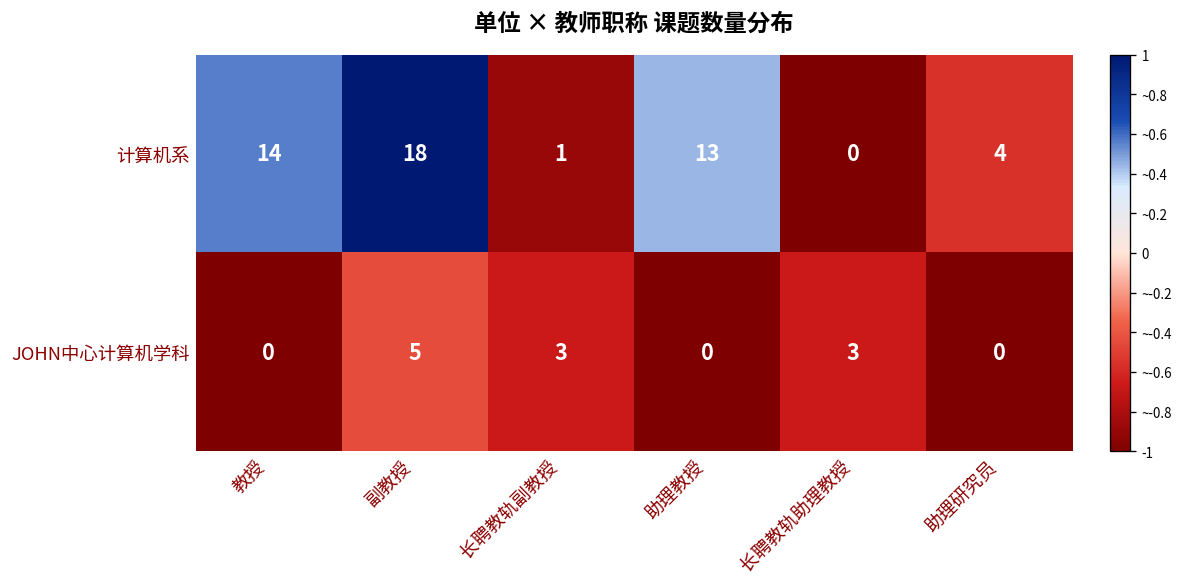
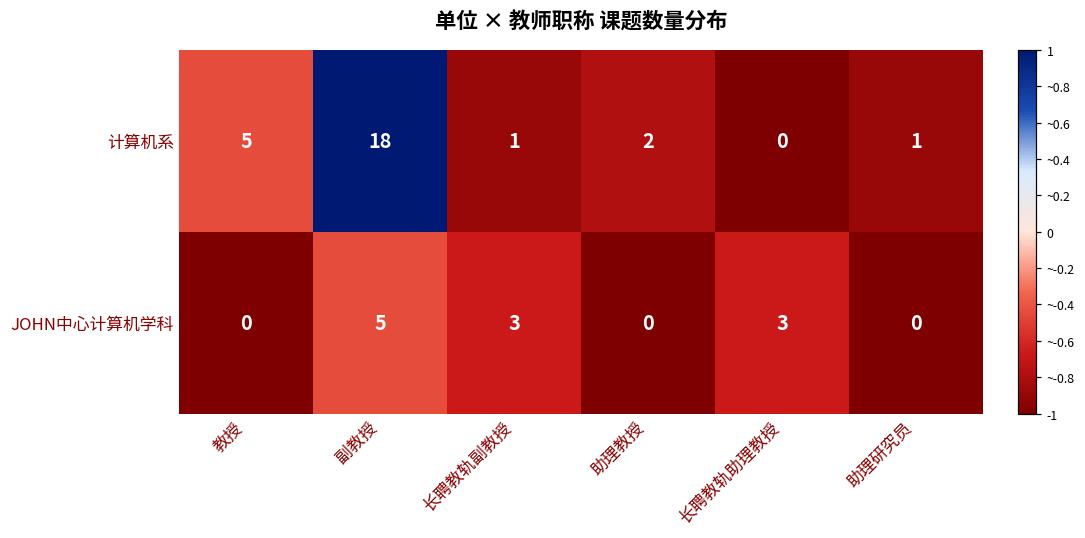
  {
    "计算机系": {
-     "教授": 14,
+     "教授": 5,
      "副教授": 18,
      "长聘教轨副教授": 1,
-     "助理教授": 13,
+     "助理教授": 2,
      "长聘教轨助理教授": 0,
-     "助理研究员": 4
+     "助理研究员": 1
    },
    "JOHN中心计算机学科": {
      "教授": 0,
      "副教授": 5,
      "长聘教轨副教授": 3,
      "助理教授": 0,
      "长聘教轨助理教授": 3,
      "助理研究员": 0
    }
  }
